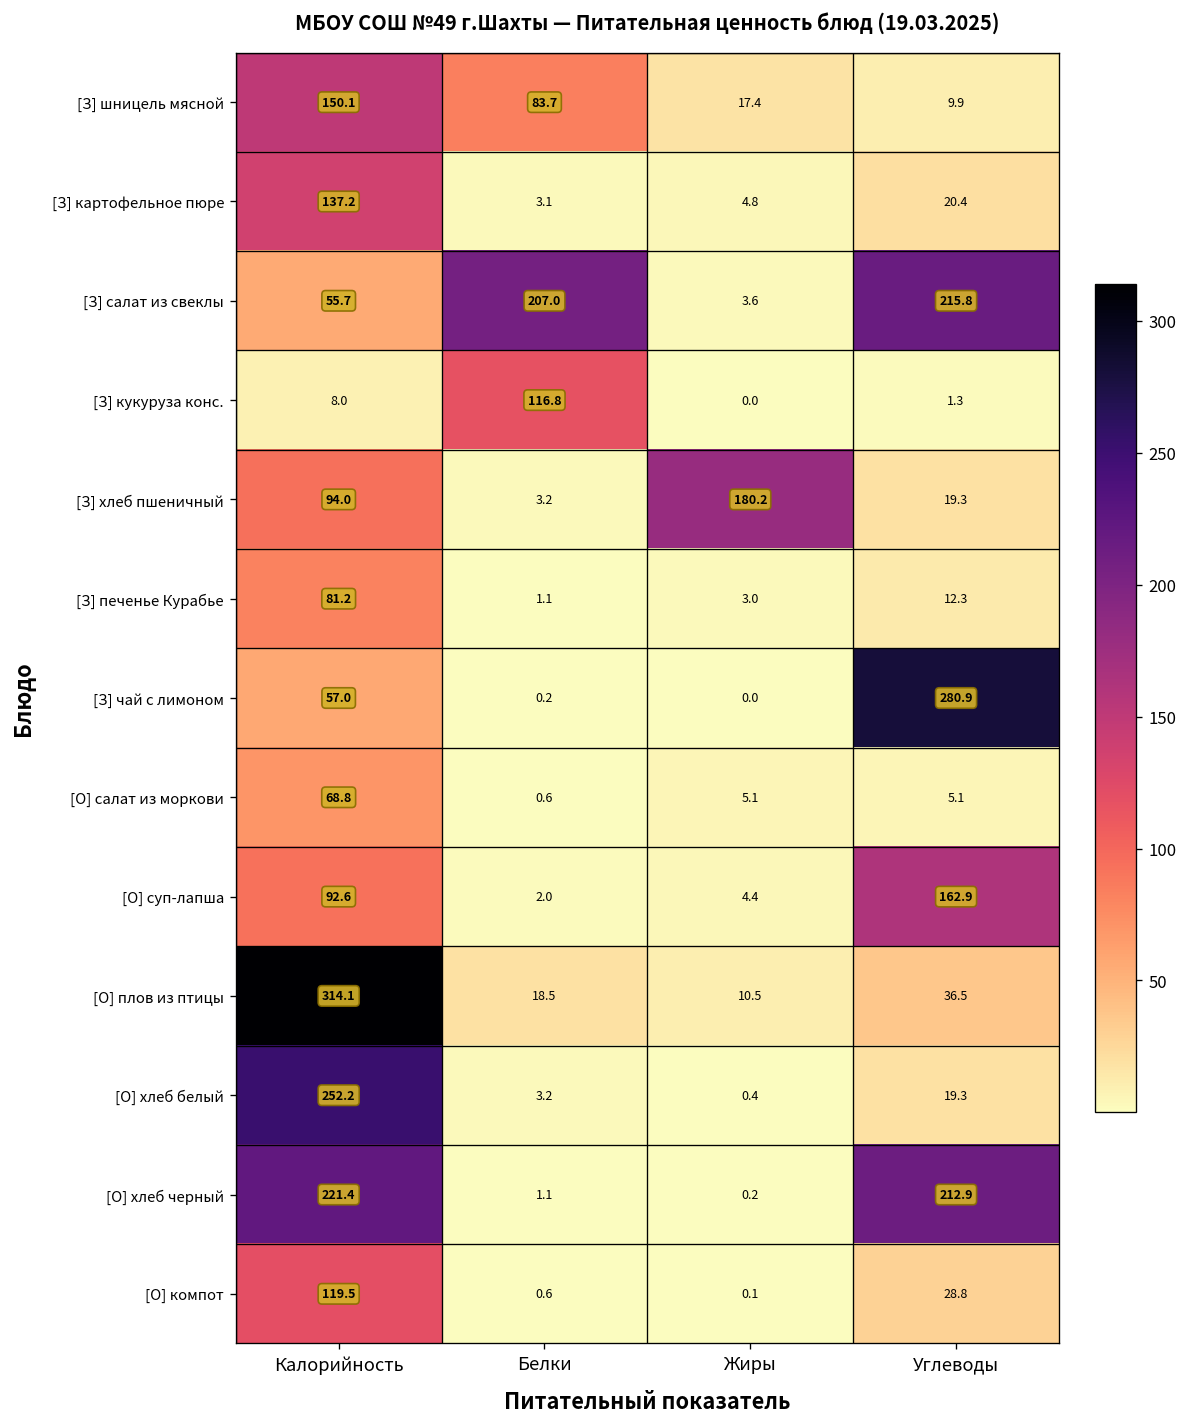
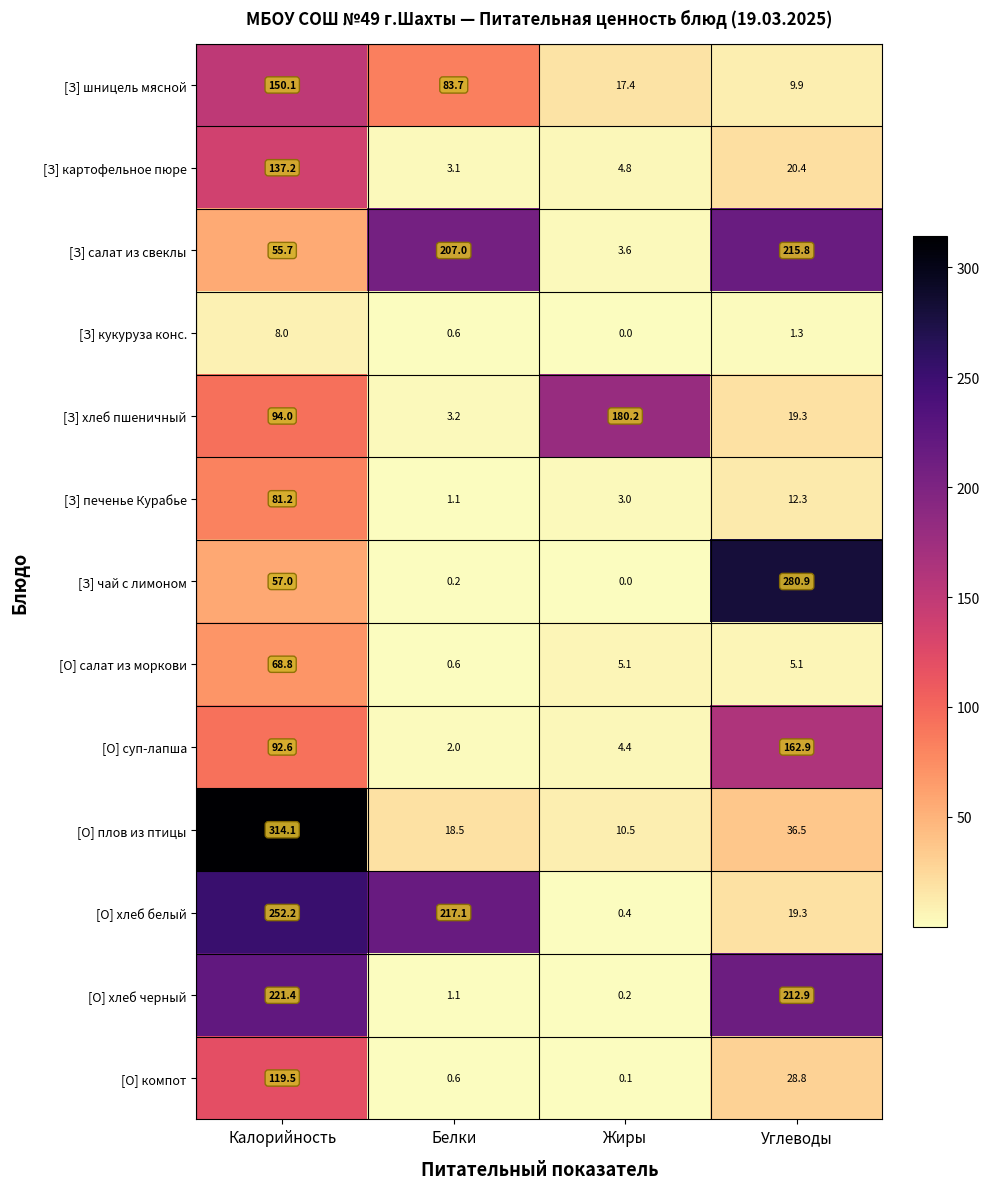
  {
    "[З] шницель мясной": {
      "Жиры": 17.4,
      "Углеводы": 9.9
    },
    "[З] картофельное пюре": {
      "Белки": 3.1,
      "Жиры": 4.8,
      "Углеводы": 20.4
    },
    "[З] салат из свеклы": {
      "Жиры": 3.6
    },
    "[З] кукуруза конс.": {
      "Калорийность": 8.0,
-     "Белки": 116.8,
+     "Белки": 0.6,
      "Жиры": 0.0,
      "Углеводы": 1.3
    },
    "[З] хлеб пшеничный": {
      "Белки": 3.2,
      "Углеводы": 19.3
    },
    "[З] печенье Курабье": {
      "Белки": 1.1,
      "Жиры": 3.0,
      "Углеводы": 12.3
    },
    "[З] чай с лимоном": {
      "Белки": 0.2,
      "Жиры": 0.0
    },
    "[О] салат из моркови": {
      "Белки": 0.6,
      "Жиры": 5.1,
      "Углеводы": 5.1
    },
    "[О] суп-лапша": {
      "Белки": 2.0,
      "Жиры": 4.4
    },
    "[О] плов из птицы": {
      "Белки": 18.5,
      "Жиры": 10.5,
      "Углеводы": 36.5
    },
    "[О] хлеб белый": {
-     "Белки": 3.2,
+     "Белки": 217.1,
      "Жиры": 0.4,
      "Углеводы": 19.3
    },
    "[О] хлеб черный": {
      "Белки": 1.1,
      "Жиры": 0.2
    },
    "[О] компот": {
      "Белки": 0.6,
      "Жиры": 0.1,
      "Углеводы": 28.8
    }
  }
